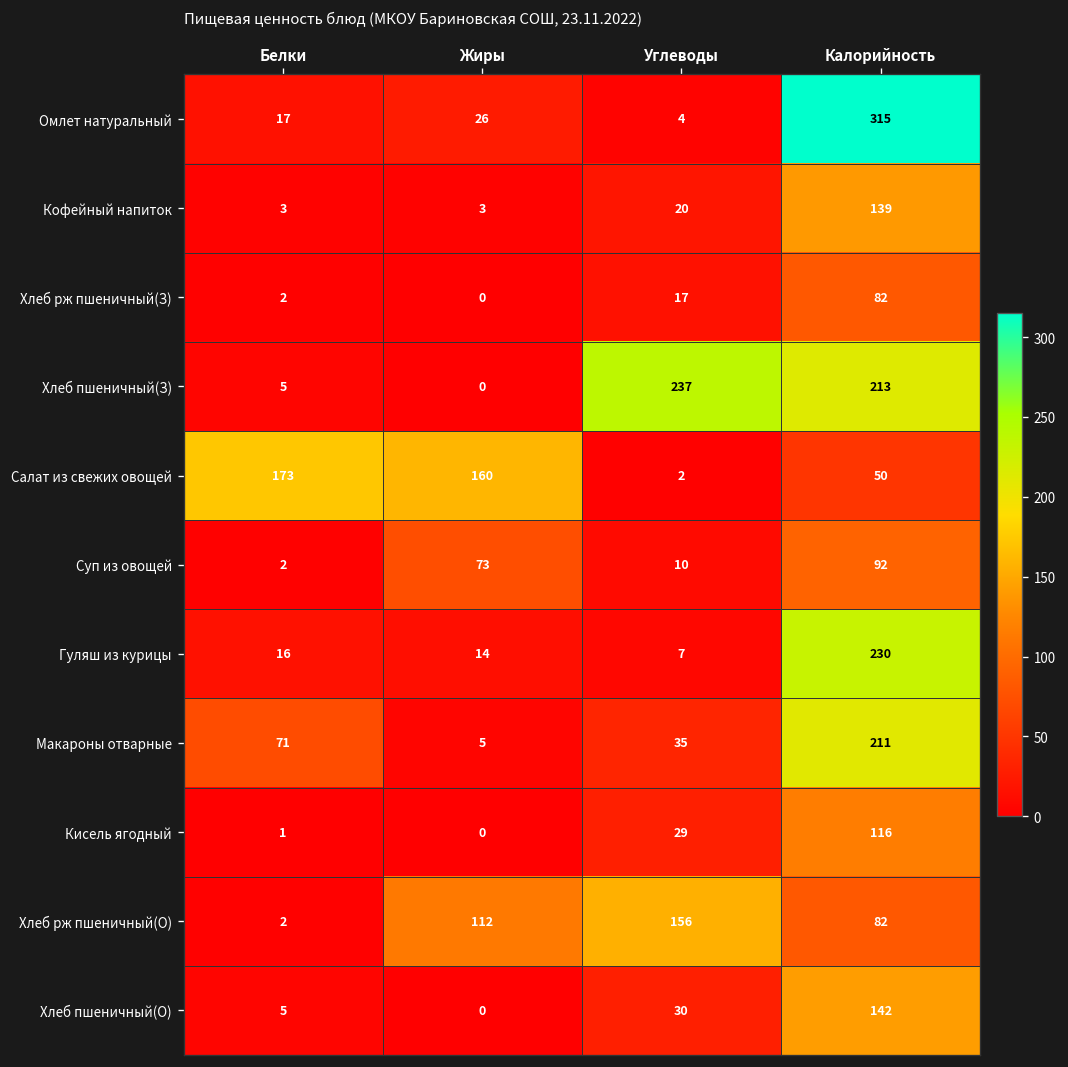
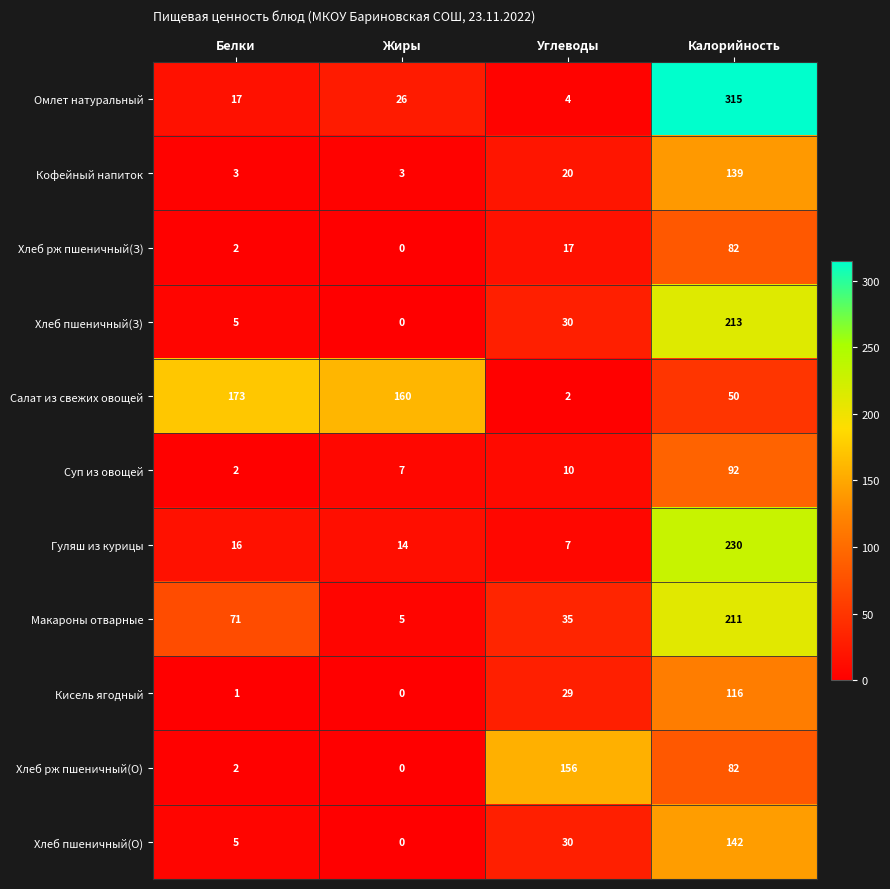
  {
    "Омлет натуральный": {
      "Белки": 17,
      "Жиры": 26,
      "Углеводы": 4,
      "Калорийность": 315
    },
    "Кофейный напиток": {
      "Белки": 3,
      "Жиры": 3,
      "Углеводы": 20,
      "Калорийность": 139
    },
    "Хлеб рж пшеничный(З)": {
      "Белки": 2,
      "Жиры": 0,
      "Углеводы": 17,
      "Калорийность": 82
    },
    "Хлеб пшеничный(З)": {
      "Белки": 5,
      "Жиры": 0,
-     "Углеводы": 237,
+     "Углеводы": 30,
      "Калорийность": 213
    },
    "Салат из свежих овощей": {
      "Белки": 173,
      "Жиры": 160,
      "Углеводы": 2,
      "Калорийность": 50
    },
    "Суп из овощей": {
      "Белки": 2,
-     "Жиры": 73,
+     "Жиры": 7,
      "Углеводы": 10,
      "Калорийность": 92
    },
    "Гуляш из курицы": {
      "Белки": 16,
      "Жиры": 14,
      "Углеводы": 7,
      "Калорийность": 230
    },
    "Макароны отварные": {
      "Белки": 71,
      "Жиры": 5,
      "Углеводы": 35,
      "Калорийность": 211
    },
    "Кисель ягодный": {
      "Белки": 1,
      "Жиры": 0,
      "Углеводы": 29,
      "Калорийность": 116
    },
    "Хлеб рж пшеничный(О)": {
      "Белки": 2,
-     "Жиры": 112,
+     "Жиры": 0,
      "Углеводы": 156,
      "Калорийность": 82
    },
    "Хлеб пшеничный(О)": {
      "Белки": 5,
      "Жиры": 0,
      "Углеводы": 30,
      "Калорийность": 142
    }
  }
